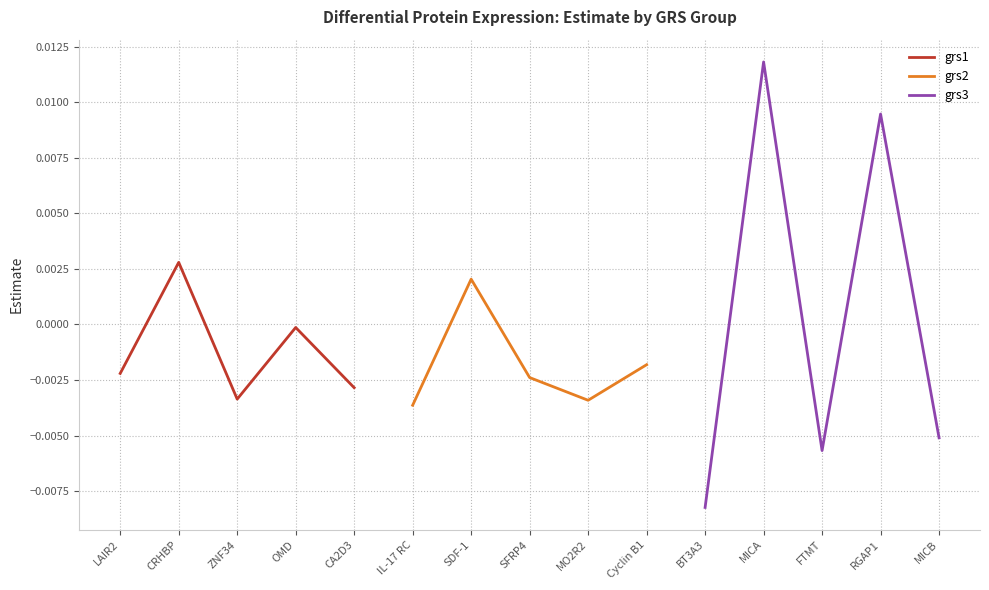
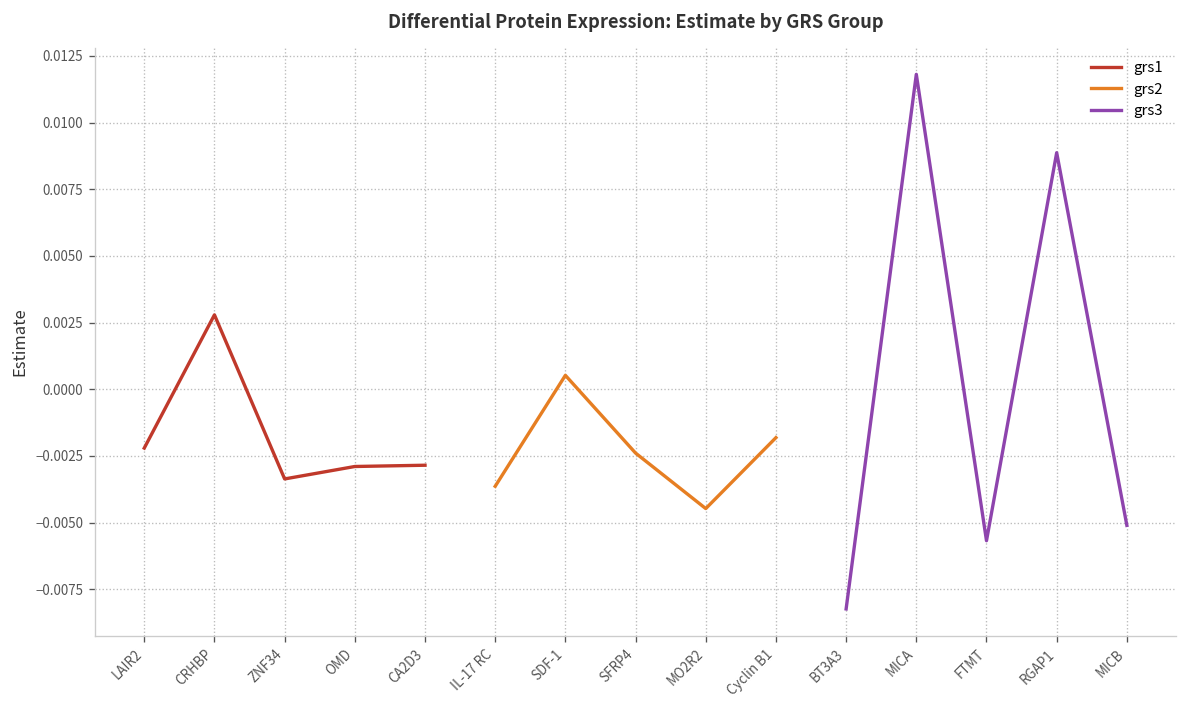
  {
    "grs1": {
      "LAIR2": -0.0022,
      "CRHBP": 0.0028,
      "ZNF34": -0.0034,
-     "OMD": -0.0001,
+     "OMD": -0.0029,
      "CA2D3": -0.0028
    },
    "grs2": {
      "IL-17 RC": -0.0036,
-     "SDF-1": 0.0020,
+     "SDF-1": 0.0005,
      "SFRP4": -0.0024,
-     "MO2R2": -0.0034,
+     "MO2R2": -0.0045,
      "Cyclin B1": -0.0018
    },
    "grs3": {
      "BT3A3": -0.0082,
      "MICA": 0.0118,
      "FTMT": -0.0057,
-     "RGAP1": 0.0095,
+     "RGAP1": 0.0089,
      "MICB": -0.0051
    }
  }
